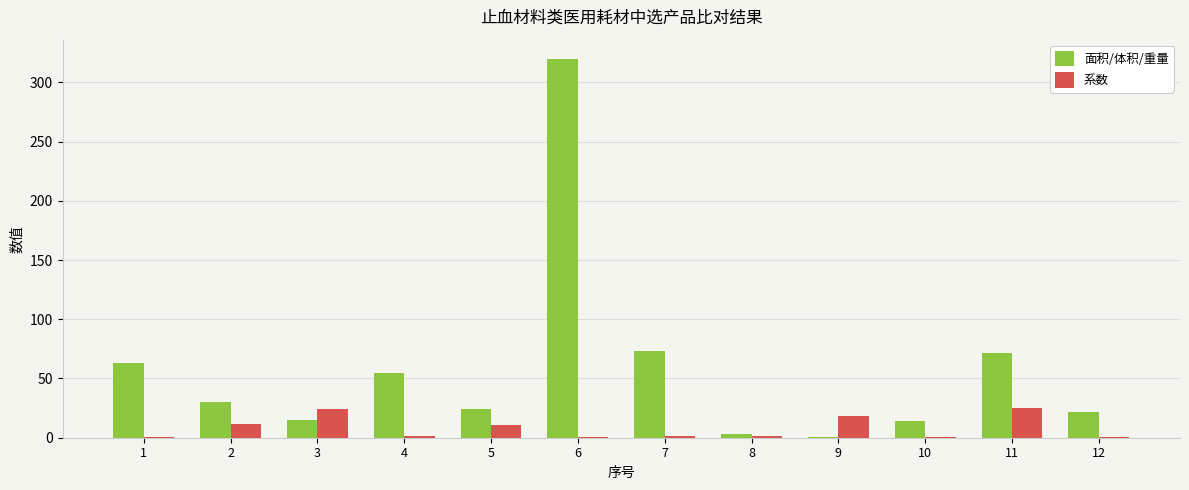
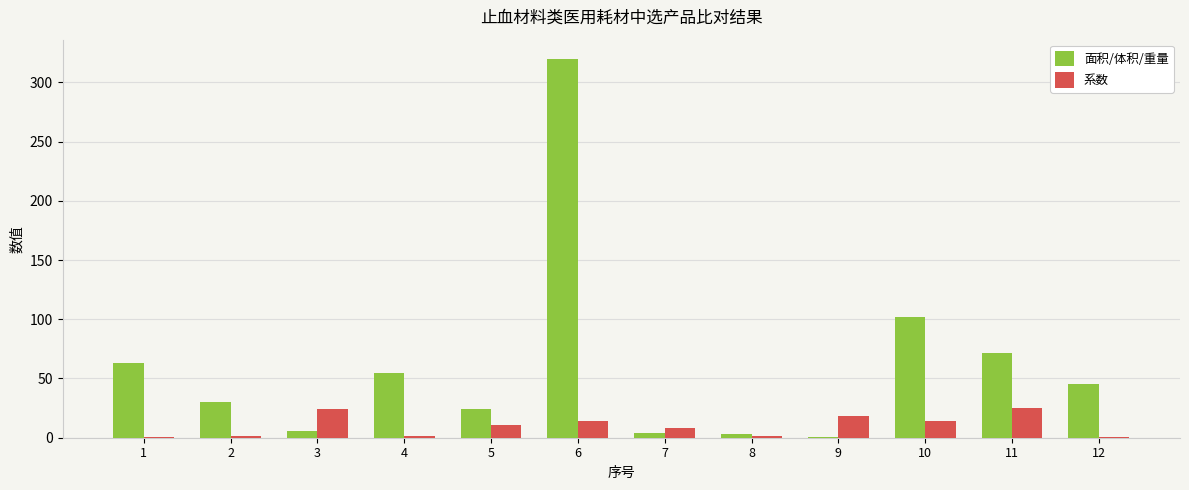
  {
    "面积/体积/重量": {
      "1": 63,
      "2": 30,
-     "3": 15,
+     "3": 6,
      "4": 55,
      "5": 24,
      "6": 320,
-     "7": 73,
+     "7": 4,
      "8": 3,
-     "10": 14,
+     "10": 102,
      "11": 71,
-     "12": 22
+     "12": 46
    },
    "系数": {
-     "2": 12,
+     "2": 1,
      "3": 24,
      "5": 11,
-     "6": 1,
-     "7": 1,
+     "6": 14,
+     "7": 8,
      "9": 19,
-     "10": 1,
+     "10": 15,
      "11": 25
    }
  }
